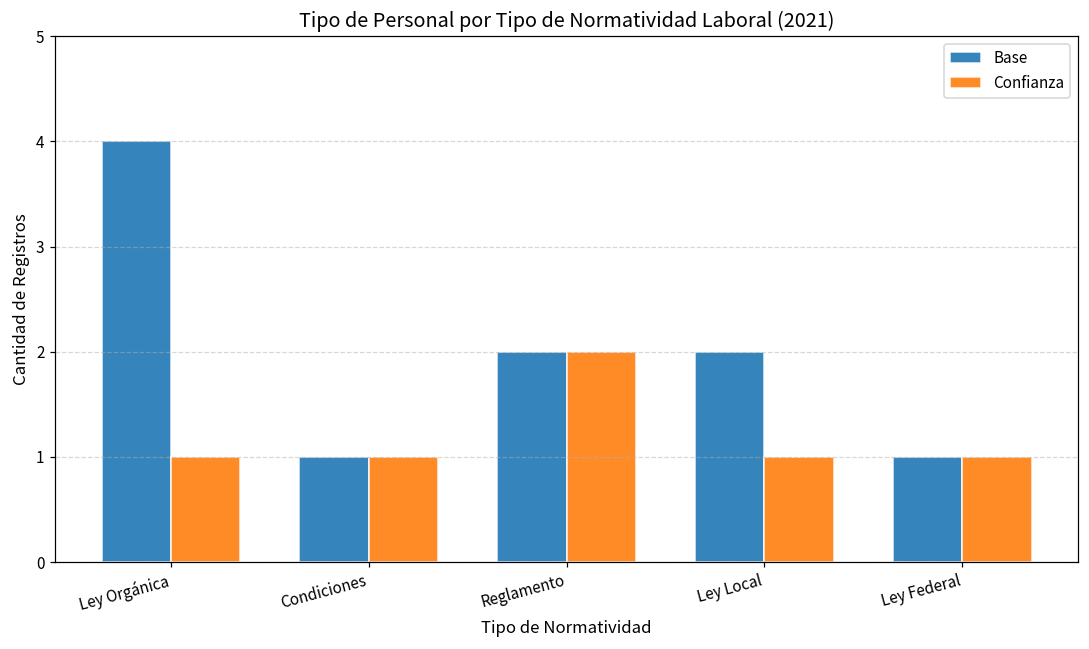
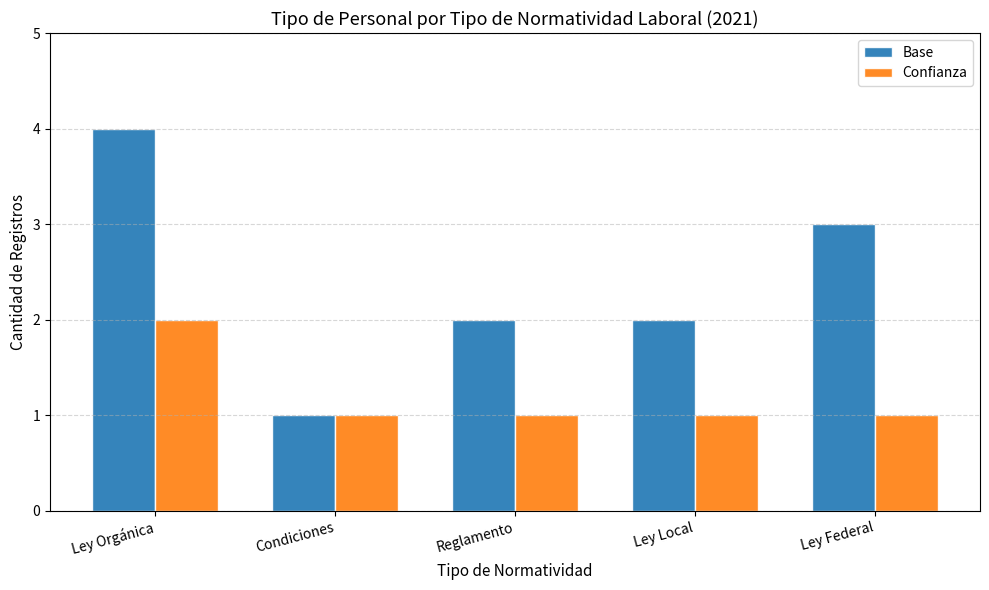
  {
    "Base": {
      "Ley Orgánica": 4,
      "Condiciones": 1,
      "Reglamento": 2,
      "Ley Local": 2,
-     "Ley Federal": 1
+     "Ley Federal": 3
    },
    "Confianza": {
-     "Ley Orgánica": 1,
+     "Ley Orgánica": 2,
      "Condiciones": 1,
-     "Reglamento": 2,
+     "Reglamento": 1,
      "Ley Local": 1,
      "Ley Federal": 1
    }
  }
